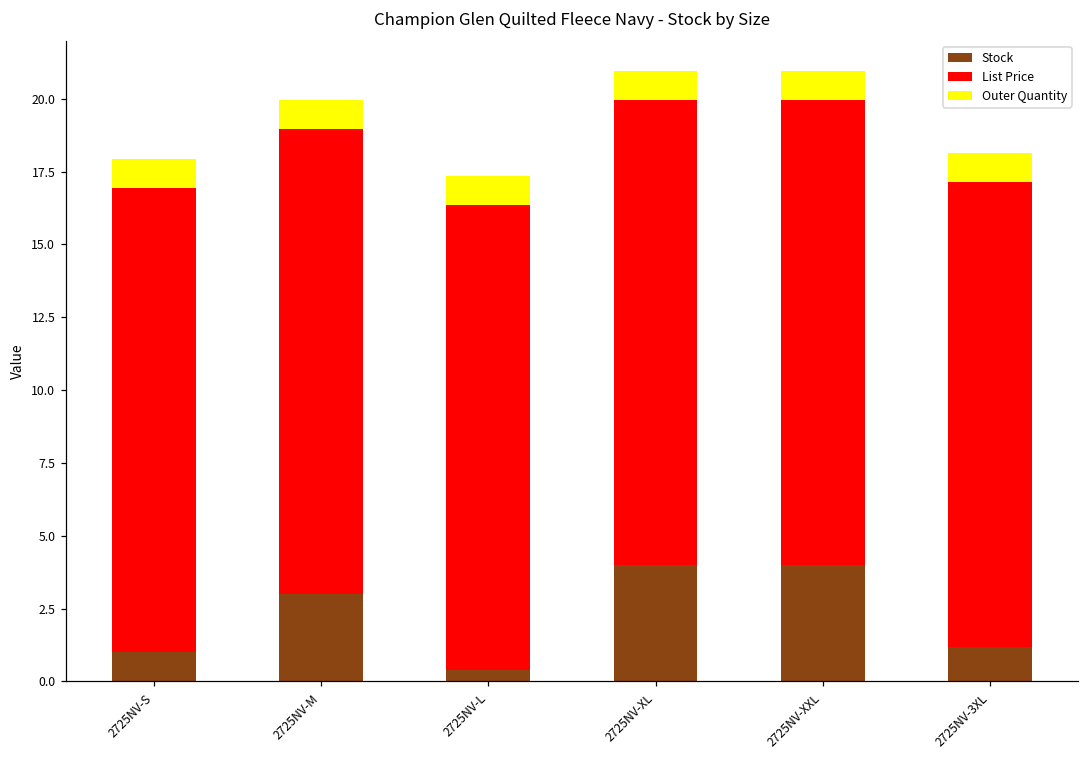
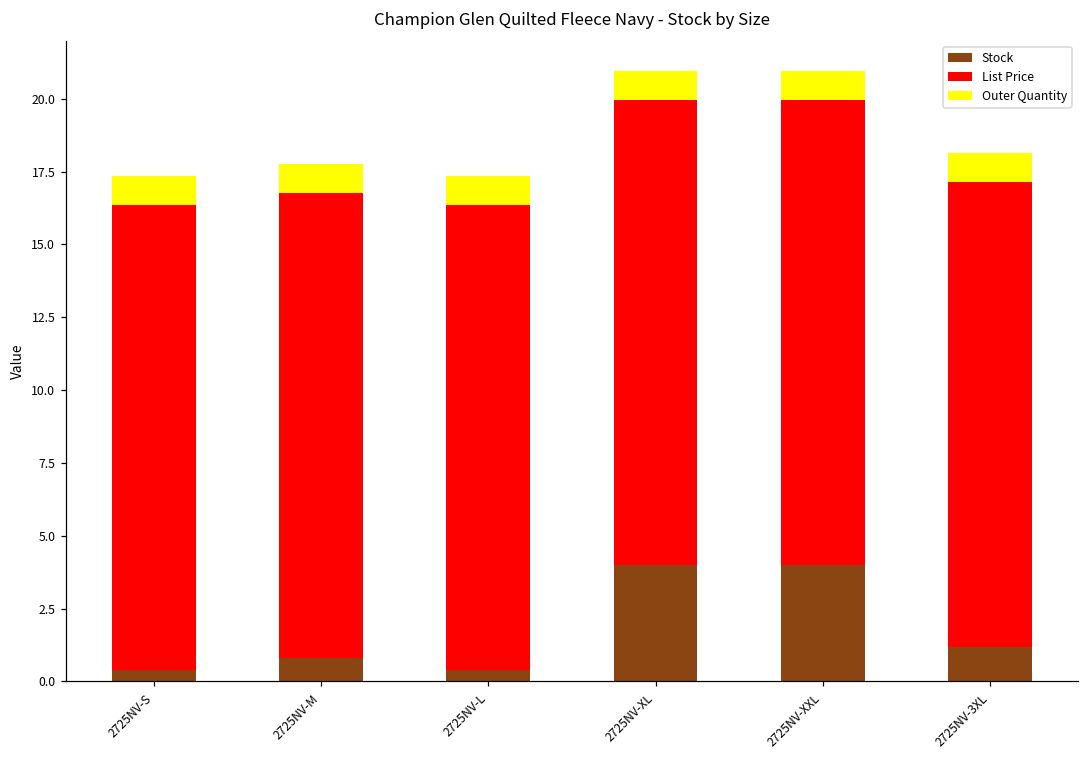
  {
    "Stock": {
-     "2725NV-S": 1.0,
-     "2725NV-M": 3.0,
+     "2725NV-S": 0.4,
+     "2725NV-M": 0.8,
      "2725NV-L": 0.4,
      "2725NV-XL": 4.0,
      "2725NV-XXL": 4.0,
      "2725NV-3XL": 1.2
    },
    "List Price": {
      "2725NV-S": 16.0,
      "2725NV-M": 16.0,
      "2725NV-L": 16.0,
      "2725NV-XL": 16.0,
      "2725NV-XXL": 16.0,
      "2725NV-3XL": 16.0
    },
    "Outer Quantity": {
      "2725NV-S": 1.0,
      "2725NV-M": 1.0,
      "2725NV-L": 1.0,
      "2725NV-XL": 1.0,
      "2725NV-XXL": 1.0,
      "2725NV-3XL": 1.0
    }
  }
